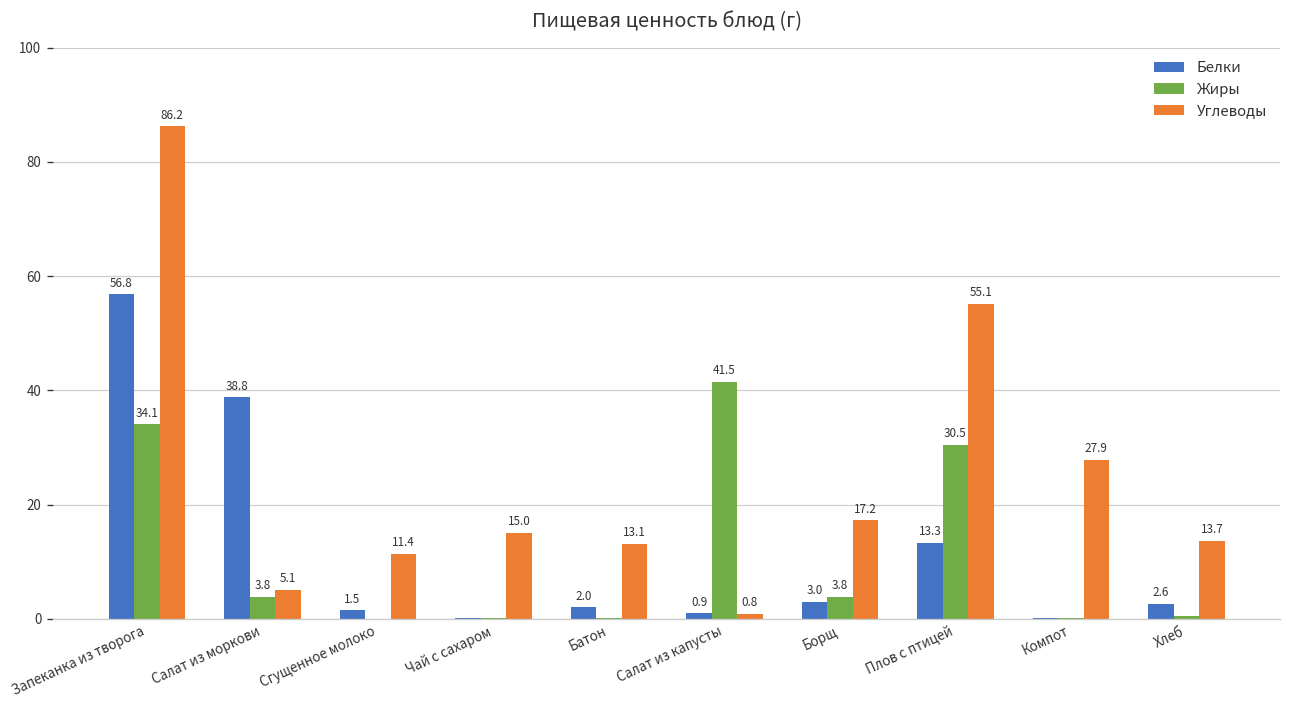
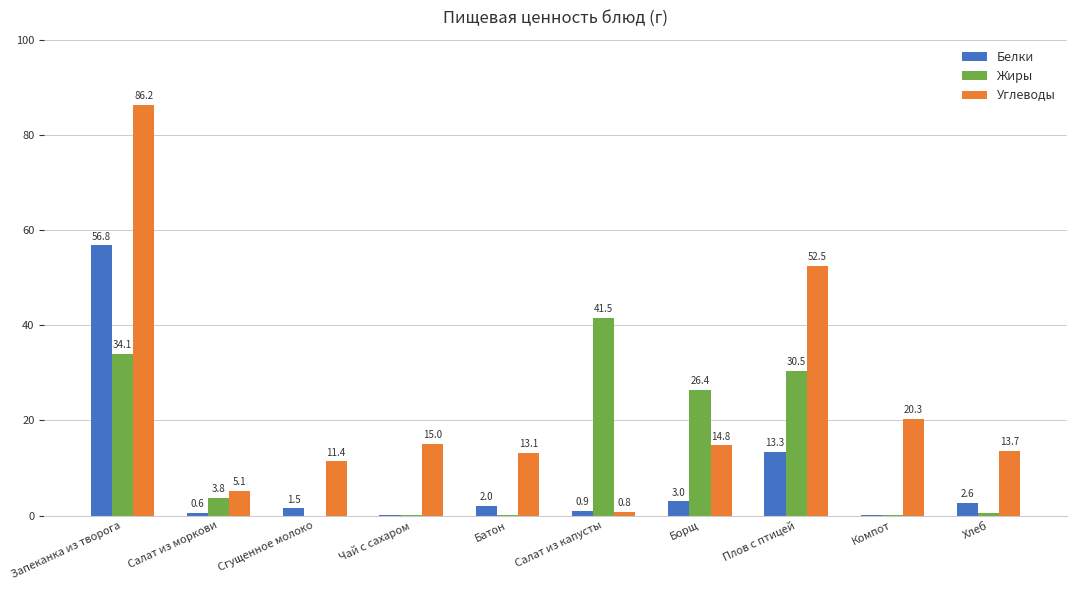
  {
    "Белки": {
      "Запеканка из творога": 56.8,
-     "Салат из моркови": 38.8,
+     "Салат из моркови": 0.6,
      "Сгущенное молоко": 1.5,
      "Батон": 2.0,
      "Салат из капусты": 0.9,
      "Борщ": 3.0,
      "Плов с птицей": 13.3,
      "Хлеб": 2.6
    },
    "Жиры": {
      "Запеканка из творога": 34.1,
      "Салат из моркови": 3.8,
      "Салат из капусты": 41.5,
-     "Борщ": 3.8,
+     "Борщ": 26.4,
      "Плов с птицей": 30.5
    },
    "Углеводы": {
      "Запеканка из творога": 86.2,
      "Салат из моркови": 5.1,
      "Сгущенное молоко": 11.4,
      "Чай с сахаром": 15.0,
      "Батон": 13.1,
      "Салат из капусты": 0.8,
-     "Борщ": 17.2,
-     "Плов с птицей": 55.1,
-     "Компот": 27.9,
+     "Борщ": 14.8,
+     "Плов с птицей": 52.5,
+     "Компот": 20.3,
      "Хлеб": 13.7
    }
  }
